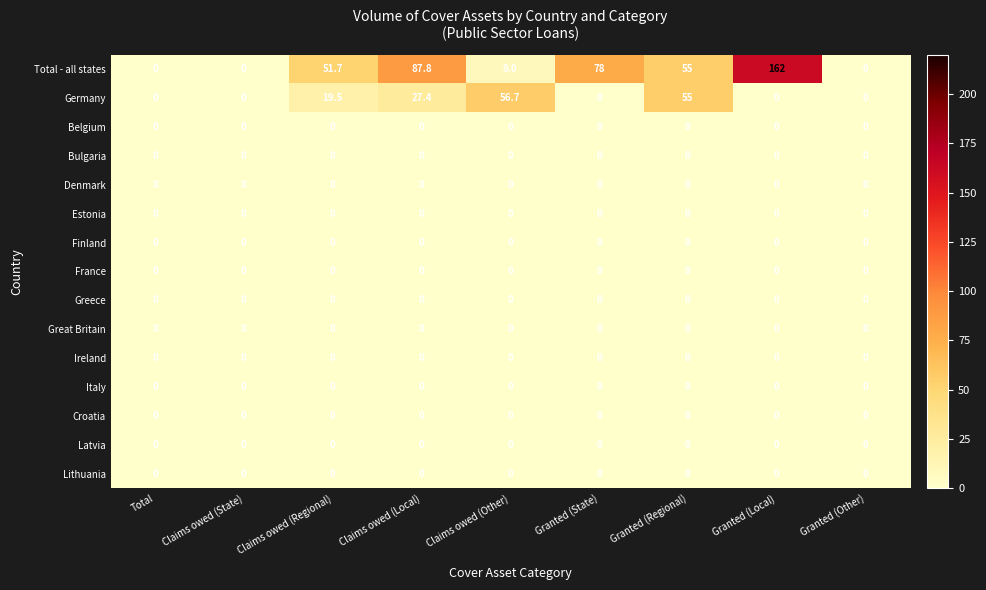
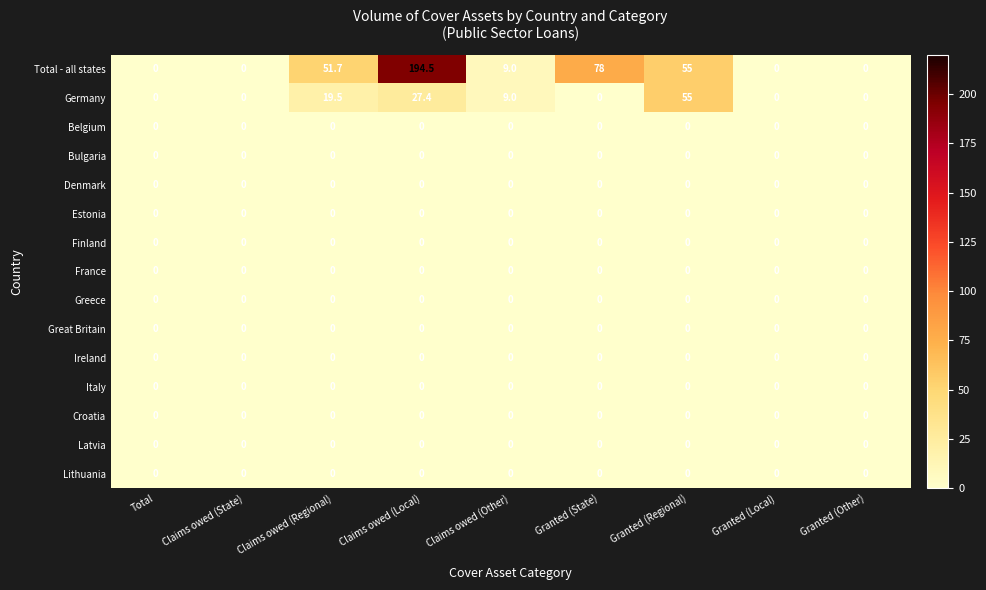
  {
    "Total - all states": {
      "Total": 0,
      "Claims owed (Regional)": 51.7,
-     "Claims owed (Local)": 87.8,
+     "Claims owed (Local)": 194.5,
      "Claims owed (Other)": 9.0,
      "Granted (State)": 78,
      "Granted (Regional)": 55,
-     "Granted (Local)": 162,
+     "Granted (Local)": 0,
      "Granted (Other)": 0
    },
    "Germany": {
      "Total": 0,
      "Claims owed (Regional)": 19.5,
      "Claims owed (Local)": 27.4,
-     "Claims owed (Other)": 56.7,
+     "Claims owed (Other)": 9.0,
      "Granted (State)": 0,
      "Granted (Regional)": 55,
      "Granted (Local)": 0,
      "Granted (Other)": 0
    },
    "Belgium": {
      "Total": 0,
      "Claims owed (Regional)": 0,
      "Claims owed (Local)": 0,
      "Claims owed (Other)": 0,
      "Granted (State)": 0,
      "Granted (Local)": 0,
      "Granted (Other)": 0
    },
    "Bulgaria": {
      "Total": 0,
      "Claims owed (Regional)": 0,
      "Claims owed (Local)": 0,
      "Claims owed (Other)": 0,
      "Granted (State)": 0,
      "Granted (Local)": 0,
      "Granted (Other)": 0
    },
    "Denmark": {
      "Total": 0,
      "Claims owed (Regional)": 0,
      "Claims owed (Local)": 0,
      "Claims owed (Other)": 0,
      "Granted (State)": 0,
      "Granted (Local)": 0,
      "Granted (Other)": 0
    },
    "Estonia": {
      "Total": 0,
      "Claims owed (Regional)": 0,
      "Claims owed (Local)": 0,
      "Claims owed (Other)": 0,
      "Granted (State)": 0,
      "Granted (Local)": 0,
      "Granted (Other)": 0
    },
    "Finland": {
      "Total": 0,
      "Claims owed (Regional)": 0,
      "Claims owed (Local)": 0,
      "Claims owed (Other)": 0,
      "Granted (State)": 0,
      "Granted (Local)": 0,
      "Granted (Other)": 0
    },
    "France": {
      "Total": 0,
      "Claims owed (Regional)": 0,
      "Claims owed (Local)": 0,
      "Claims owed (Other)": 0,
      "Granted (State)": 0,
      "Granted (Local)": 0,
      "Granted (Other)": 0
    },
    "Greece": {
      "Total": 0,
      "Claims owed (Regional)": 0,
      "Claims owed (Local)": 0,
      "Claims owed (Other)": 0,
      "Granted (State)": 0,
      "Granted (Local)": 0,
      "Granted (Other)": 0
    },
    "Great Britain": {
      "Total": 0,
      "Claims owed (Regional)": 0,
      "Claims owed (Local)": 0,
      "Claims owed (Other)": 0,
      "Granted (State)": 0,
      "Granted (Local)": 0,
      "Granted (Other)": 0
    },
    "Ireland": {
      "Total": 0,
      "Claims owed (Regional)": 0,
      "Claims owed (Local)": 0,
      "Claims owed (Other)": 0,
      "Granted (State)": 0,
      "Granted (Local)": 0,
      "Granted (Other)": 0
    },
    "Italy": {
      "Total": 0,
      "Claims owed (Regional)": 0,
      "Claims owed (Local)": 0,
      "Claims owed (Other)": 0,
      "Granted (State)": 0,
      "Granted (Local)": 0,
      "Granted (Other)": 0
    },
    "Croatia": {
      "Total": 0,
      "Claims owed (Regional)": 0,
      "Claims owed (Local)": 0,
      "Claims owed (Other)": 0,
      "Granted (State)": 0,
      "Granted (Local)": 0,
      "Granted (Other)": 0
    },
    "Latvia": {
      "Total": 0,
      "Claims owed (Regional)": 0,
      "Claims owed (Local)": 0,
      "Claims owed (Other)": 0,
      "Granted (State)": 0,
      "Granted (Local)": 0,
      "Granted (Other)": 0
    },
    "Lithuania": {
      "Total": 0,
      "Claims owed (Regional)": 0,
      "Claims owed (Local)": 0,
      "Claims owed (Other)": 0,
      "Granted (State)": 0,
      "Granted (Local)": 0,
      "Granted (Other)": 0
    }
  }
